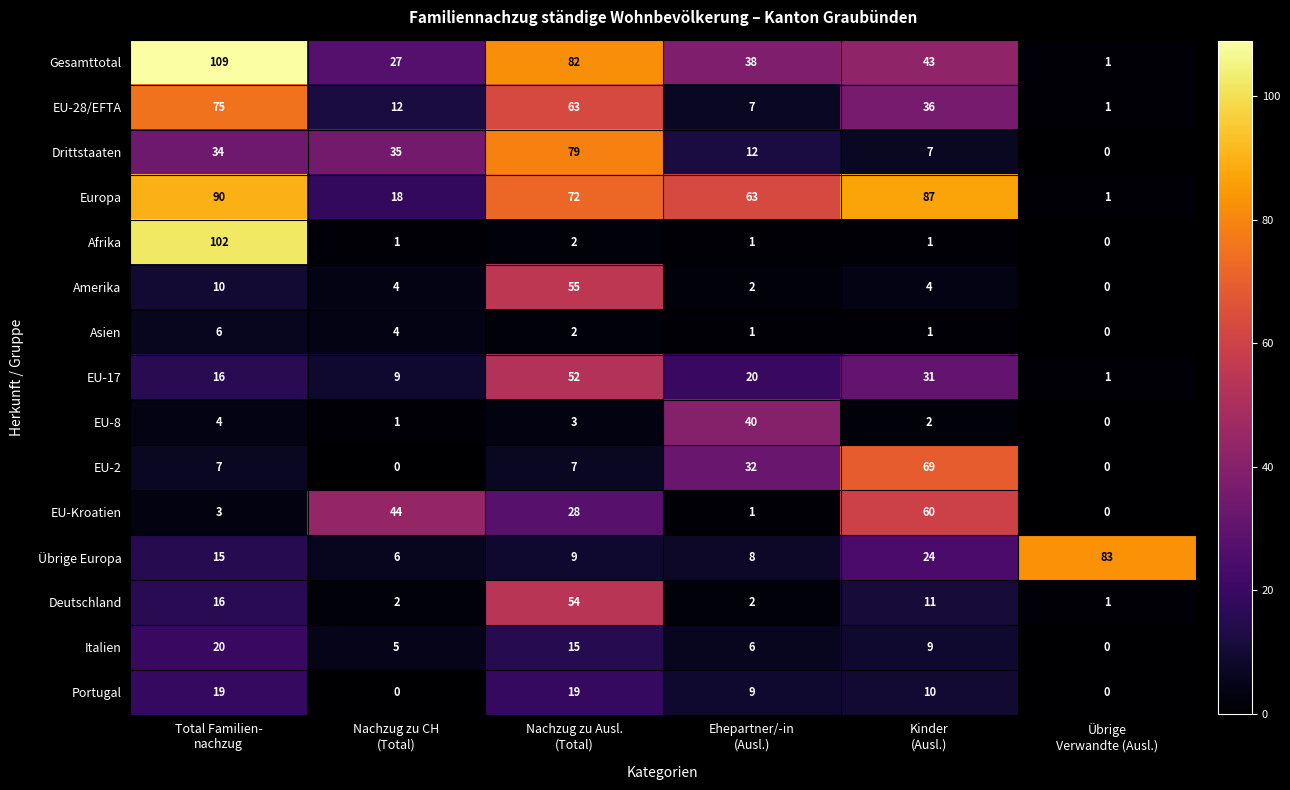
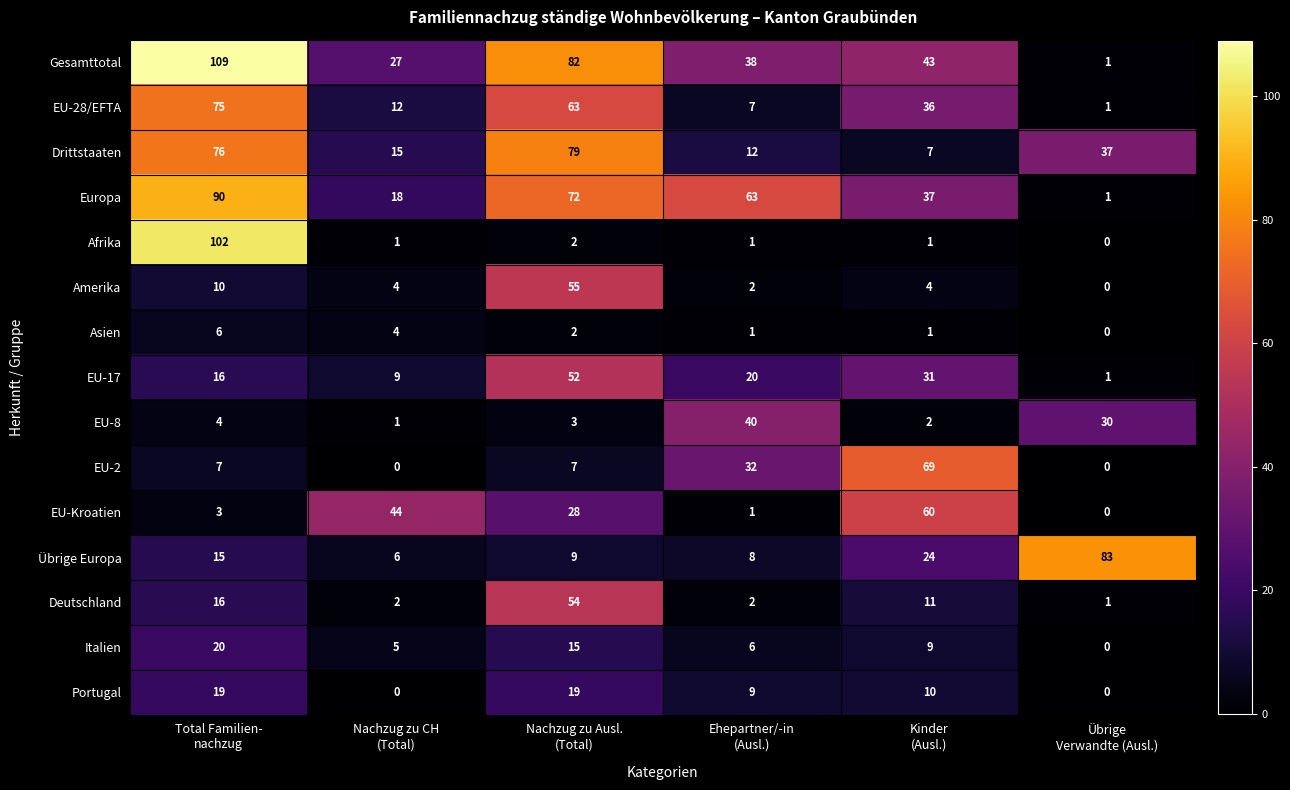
  {
    "Gesamttotal": {
      "Total Familien- nachzug": 109,
      "Nachzug zu CH (Total)": 27,
      "Nachzug zu Ausl. (Total)": 82,
      "Ehepartner/-in (Ausl.)": 38,
      "Kinder (Ausl.)": 43,
      "Übrige Verwandte (Ausl.)": 1
    },
    "EU-28/EFTA": {
      "Total Familien- nachzug": 75,
      "Nachzug zu CH (Total)": 12,
      "Nachzug zu Ausl. (Total)": 63,
      "Ehepartner/-in (Ausl.)": 7,
      "Kinder (Ausl.)": 36,
      "Übrige Verwandte (Ausl.)": 1
    },
    "Drittstaaten": {
-     "Total Familien- nachzug": 34,
-     "Nachzug zu CH (Total)": 35,
+     "Total Familien- nachzug": 76,
+     "Nachzug zu CH (Total)": 15,
      "Nachzug zu Ausl. (Total)": 79,
      "Ehepartner/-in (Ausl.)": 12,
      "Kinder (Ausl.)": 7,
-     "Übrige Verwandte (Ausl.)": 0
+     "Übrige Verwandte (Ausl.)": 37
    },
    "Europa": {
      "Total Familien- nachzug": 90,
      "Nachzug zu CH (Total)": 18,
      "Nachzug zu Ausl. (Total)": 72,
      "Ehepartner/-in (Ausl.)": 63,
-     "Kinder (Ausl.)": 87,
+     "Kinder (Ausl.)": 37,
      "Übrige Verwandte (Ausl.)": 1
    },
    "Afrika": {
      "Total Familien- nachzug": 102,
      "Nachzug zu CH (Total)": 1,
      "Nachzug zu Ausl. (Total)": 2,
      "Ehepartner/-in (Ausl.)": 1,
      "Kinder (Ausl.)": 1,
      "Übrige Verwandte (Ausl.)": 0
    },
    "Amerika": {
      "Total Familien- nachzug": 10,
      "Nachzug zu CH (Total)": 4,
      "Nachzug zu Ausl. (Total)": 55,
      "Ehepartner/-in (Ausl.)": 2,
      "Kinder (Ausl.)": 4,
      "Übrige Verwandte (Ausl.)": 0
    },
    "Asien": {
      "Total Familien- nachzug": 6,
      "Nachzug zu CH (Total)": 4,
      "Nachzug zu Ausl. (Total)": 2,
      "Ehepartner/-in (Ausl.)": 1,
      "Kinder (Ausl.)": 1,
      "Übrige Verwandte (Ausl.)": 0
    },
    "EU-17": {
      "Total Familien- nachzug": 16,
      "Nachzug zu CH (Total)": 9,
      "Nachzug zu Ausl. (Total)": 52,
      "Ehepartner/-in (Ausl.)": 20,
      "Kinder (Ausl.)": 31,
      "Übrige Verwandte (Ausl.)": 1
    },
    "EU-8": {
      "Total Familien- nachzug": 4,
      "Nachzug zu CH (Total)": 1,
      "Nachzug zu Ausl. (Total)": 3,
      "Ehepartner/-in (Ausl.)": 40,
      "Kinder (Ausl.)": 2,
-     "Übrige Verwandte (Ausl.)": 0
+     "Übrige Verwandte (Ausl.)": 30
    },
    "EU-2": {
      "Total Familien- nachzug": 7,
      "Nachzug zu CH (Total)": 0,
      "Nachzug zu Ausl. (Total)": 7,
      "Ehepartner/-in (Ausl.)": 32,
      "Kinder (Ausl.)": 69,
      "Übrige Verwandte (Ausl.)": 0
    },
    "EU-Kroatien": {
      "Total Familien- nachzug": 3,
      "Nachzug zu CH (Total)": 44,
      "Nachzug zu Ausl. (Total)": 28,
      "Ehepartner/-in (Ausl.)": 1,
      "Kinder (Ausl.)": 60,
      "Übrige Verwandte (Ausl.)": 0
    },
    "Übrige Europa": {
      "Total Familien- nachzug": 15,
      "Nachzug zu CH (Total)": 6,
      "Nachzug zu Ausl. (Total)": 9,
      "Ehepartner/-in (Ausl.)": 8,
      "Kinder (Ausl.)": 24,
      "Übrige Verwandte (Ausl.)": 83
    },
    "Deutschland": {
      "Total Familien- nachzug": 16,
      "Nachzug zu CH (Total)": 2,
      "Nachzug zu Ausl. (Total)": 54,
      "Ehepartner/-in (Ausl.)": 2,
      "Kinder (Ausl.)": 11,
      "Übrige Verwandte (Ausl.)": 1
    },
    "Italien": {
      "Total Familien- nachzug": 20,
      "Nachzug zu CH (Total)": 5,
      "Nachzug zu Ausl. (Total)": 15,
      "Ehepartner/-in (Ausl.)": 6,
      "Kinder (Ausl.)": 9,
      "Übrige Verwandte (Ausl.)": 0
    },
    "Portugal": {
      "Total Familien- nachzug": 19,
      "Nachzug zu CH (Total)": 0,
      "Nachzug zu Ausl. (Total)": 19,
      "Ehepartner/-in (Ausl.)": 9,
      "Kinder (Ausl.)": 10,
      "Übrige Verwandte (Ausl.)": 0
    }
  }
